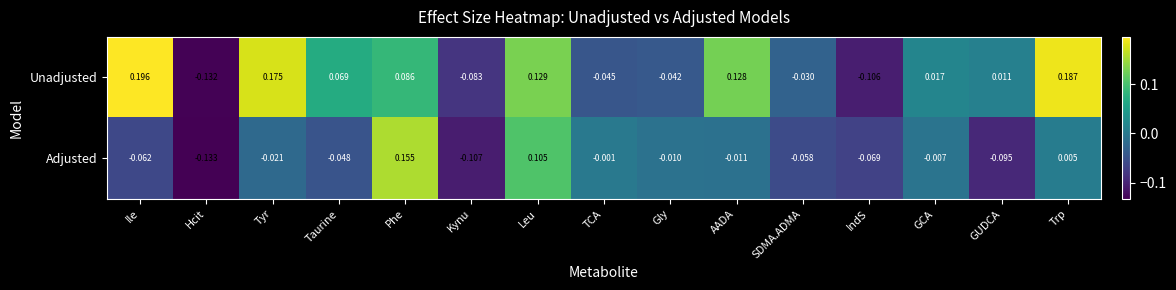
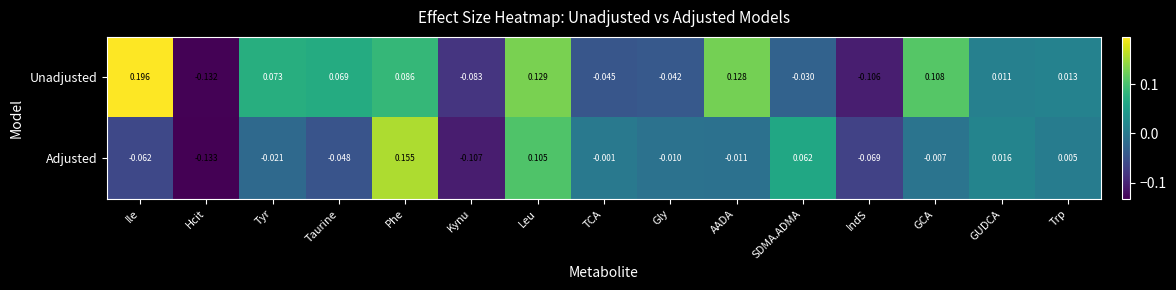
  {
    "Unadjusted": {
      "Ile": 0.196,
      "Hcit": -0.132,
-     "Tyr": 0.175,
+     "Tyr": 0.073,
      "Taurine": 0.069,
      "Phe": 0.086,
      "Kynu": -0.083,
      "Leu": 0.129,
      "TCA": -0.045,
      "Gly": -0.042,
      "AADA": 0.128,
      "SDMA.ADMA": -0.030,
      "IndS": -0.106,
-     "GCA": 0.017,
+     "GCA": 0.108,
      "GUDCA": 0.011,
-     "Trp": 0.187
+     "Trp": 0.013
    },
    "Adjusted": {
      "Ile": -0.062,
      "Hcit": -0.133,
      "Tyr": -0.021,
      "Taurine": -0.048,
      "Phe": 0.155,
      "Kynu": -0.107,
      "Leu": 0.105,
      "TCA": -0.001,
      "Gly": -0.010,
      "AADA": -0.011,
-     "SDMA.ADMA": -0.058,
+     "SDMA.ADMA": 0.062,
      "IndS": -0.069,
      "GCA": -0.007,
-     "GUDCA": -0.095,
+     "GUDCA": 0.016,
      "Trp": 0.005
    }
  }
